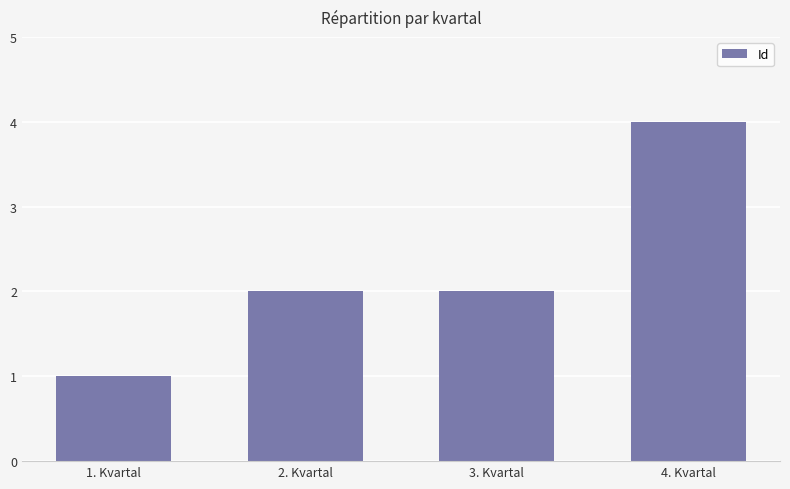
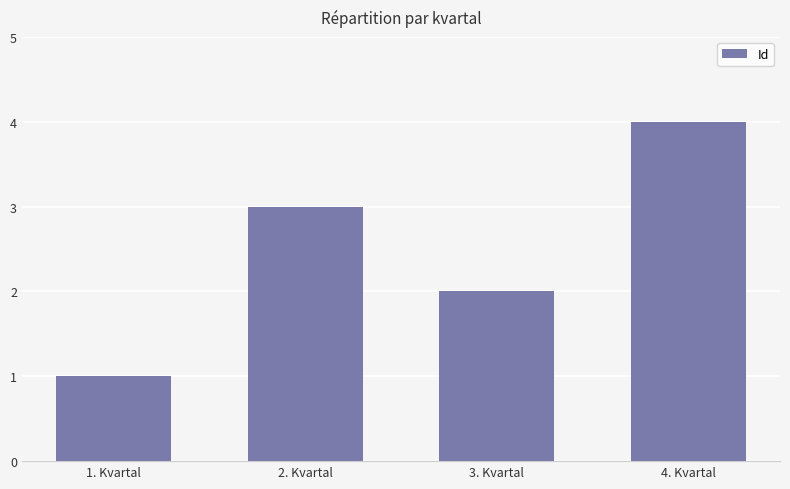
  {
    "1. Kvartal": 1,
-   "2. Kvartal": 2,
+   "2. Kvartal": 3,
    "3. Kvartal": 2,
    "4. Kvartal": 4
  }
